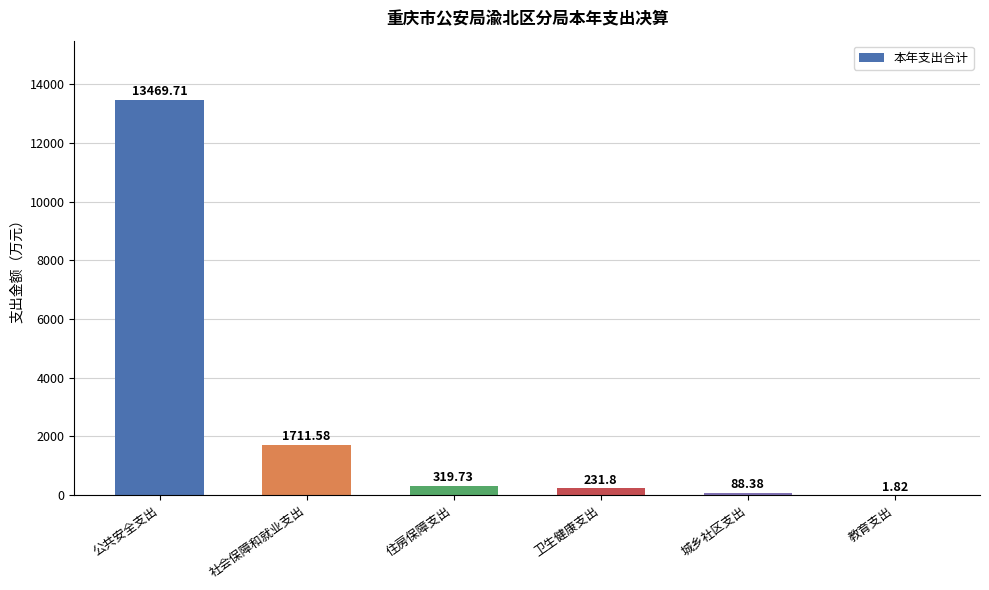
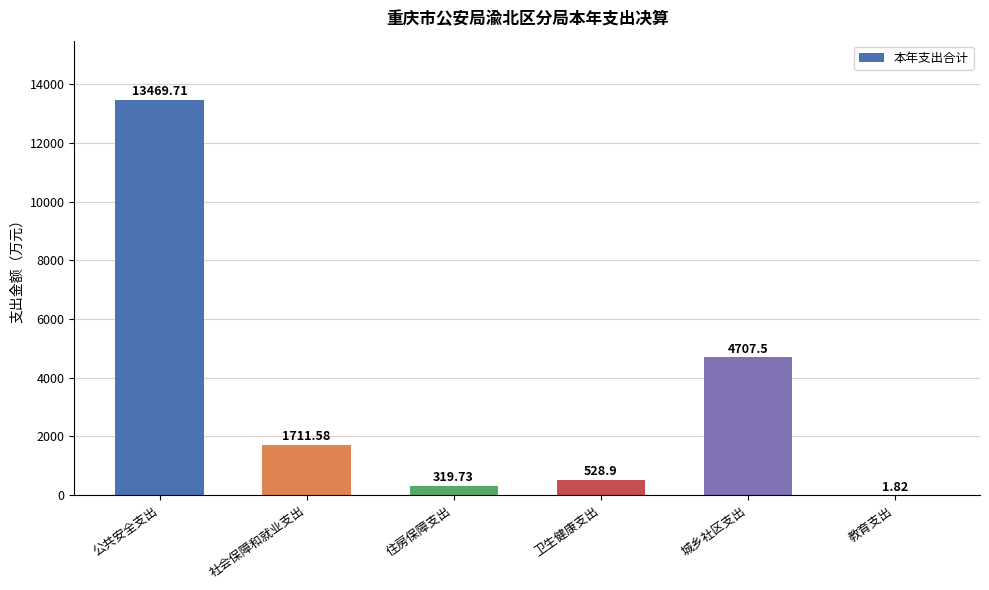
  {
    "公共安全支出": 13469.71,
    "社会保障和就业支出": 1711.58,
    "住房保障支出": 319.73,
-   "卫生健康支出": 231.8,
-   "城乡社区支出": 88.38,
+   "卫生健康支出": 528.9,
+   "城乡社区支出": 4707.5,
    "教育支出": 1.82
  }
